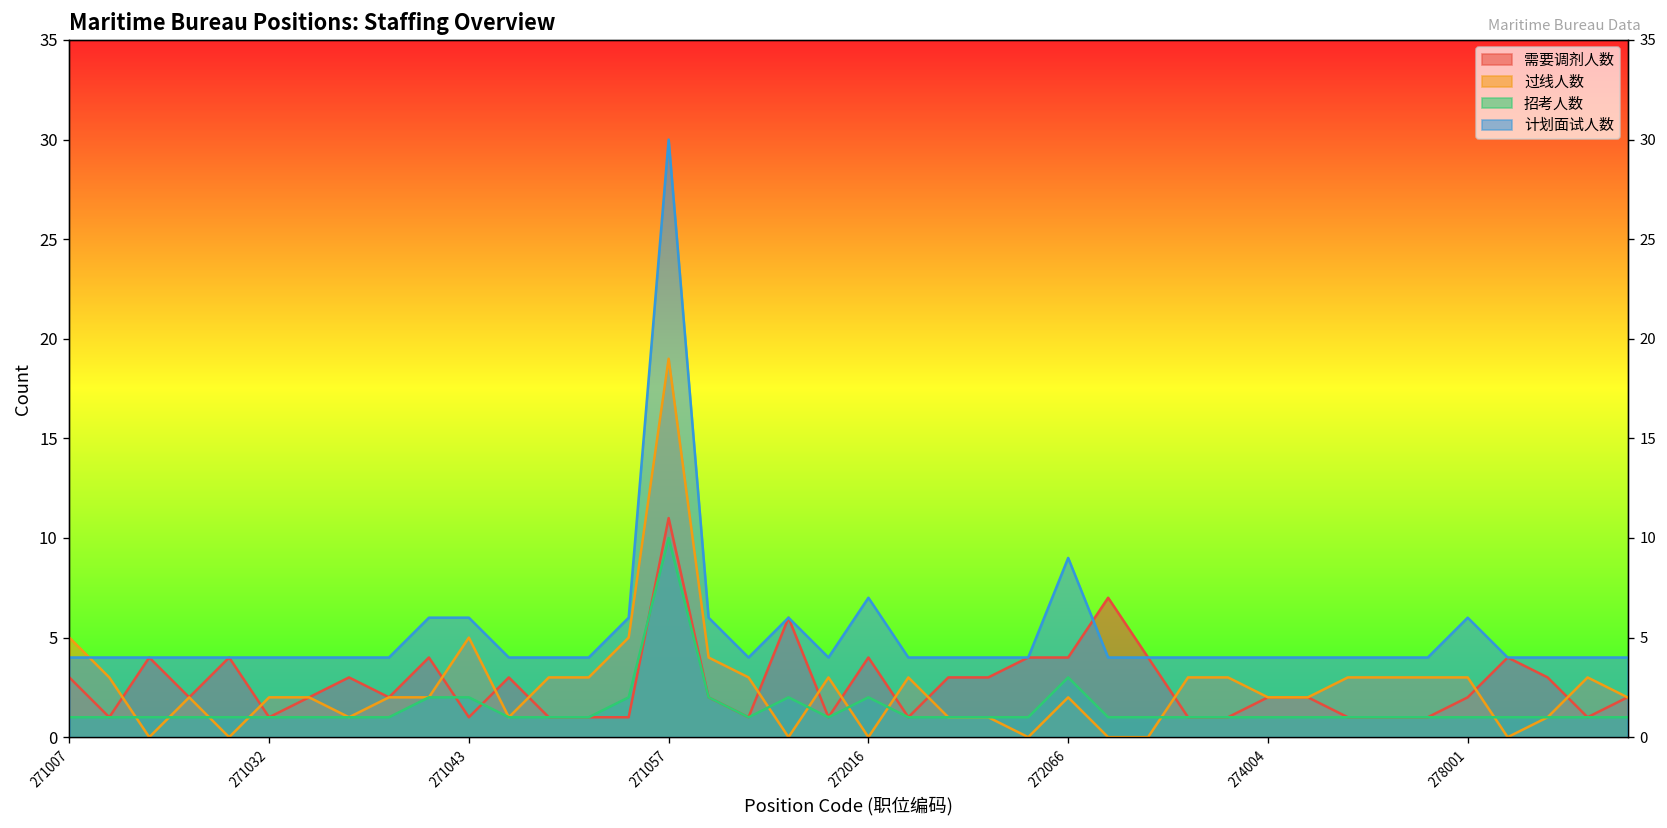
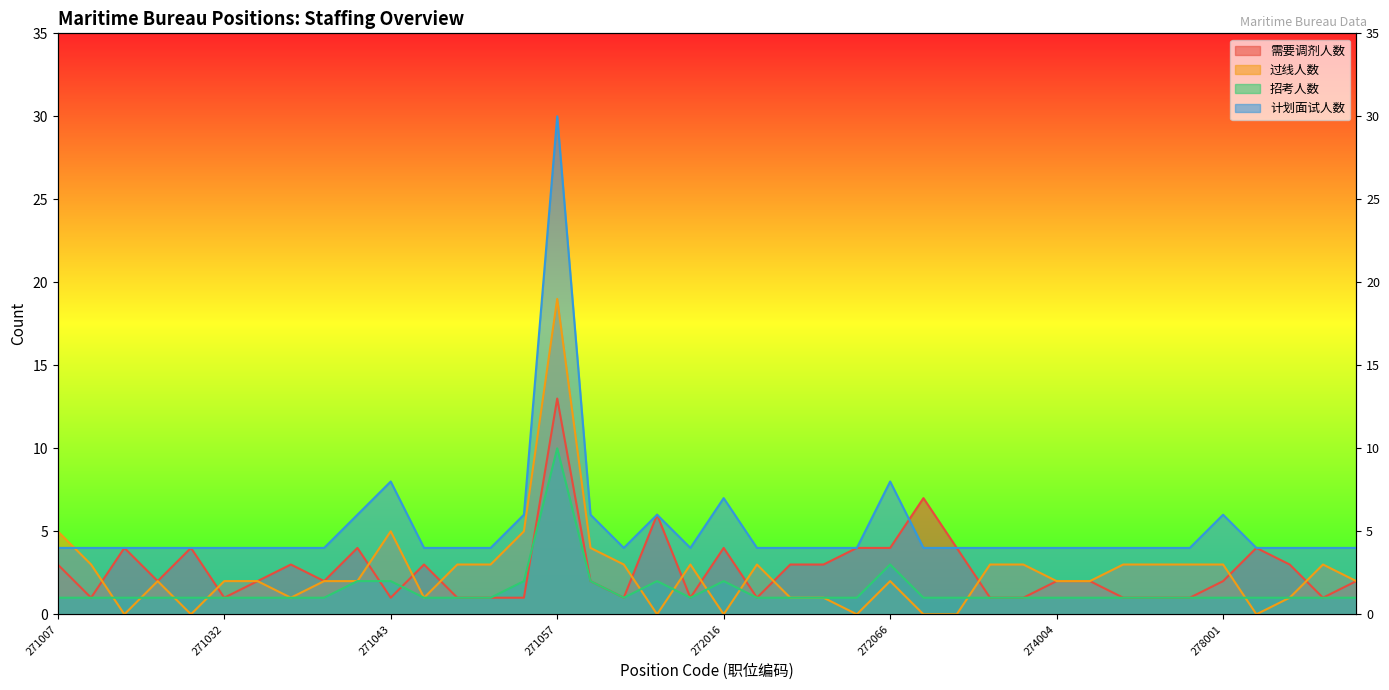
  {
    "需要调剂人数": {
      "271007": 3,
      "271043": 1,
-     "271057": 11,
+     "271057": 13,
      "272016": 4,
      "272066": 4,
      "278001": 2
    },
    "过线人数": {
      "271007": 5,
      "271032": 2,
      "271043": 5,
      "271057": 19,
      "272016": 0,
      "272066": 2,
      "278001": 3
    },
    "招考人数": {
      "271007": 1,
      "271043": 2,
      "271057": 10,
      "272016": 2,
      "272066": 3,
      "274004": 1,
      "278001": 1
    },
    "计划面试人数": {
      "271007": 4,
      "271032": 4,
-     "271043": 6,
+     "271043": 8,
      "271057": 30,
      "272016": 7,
-     "272066": 9,
+     "272066": 8,
      "274004": 4,
      "278001": 6
    }
  }
